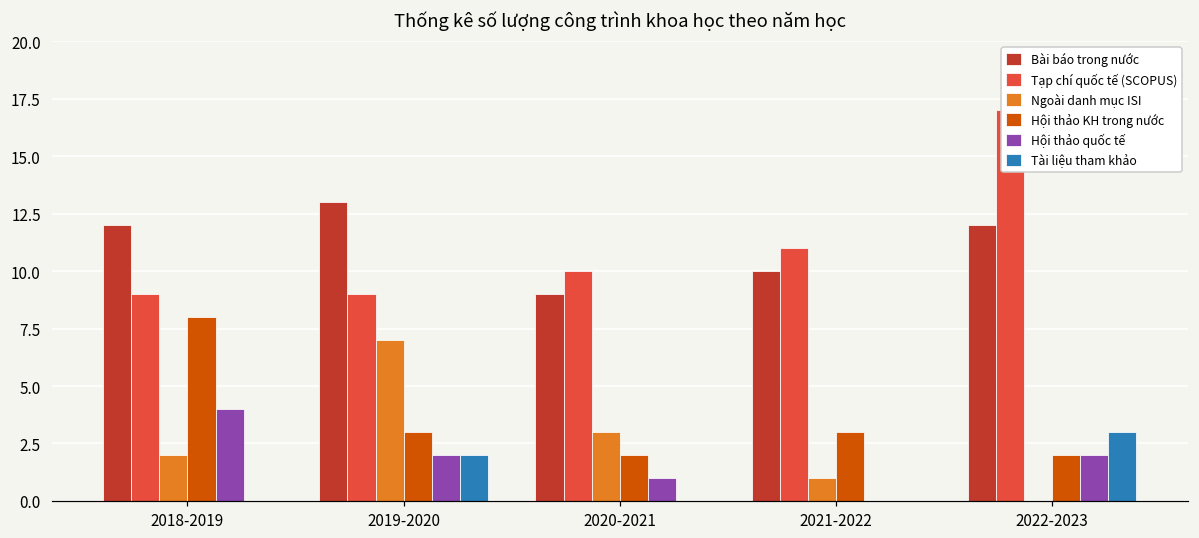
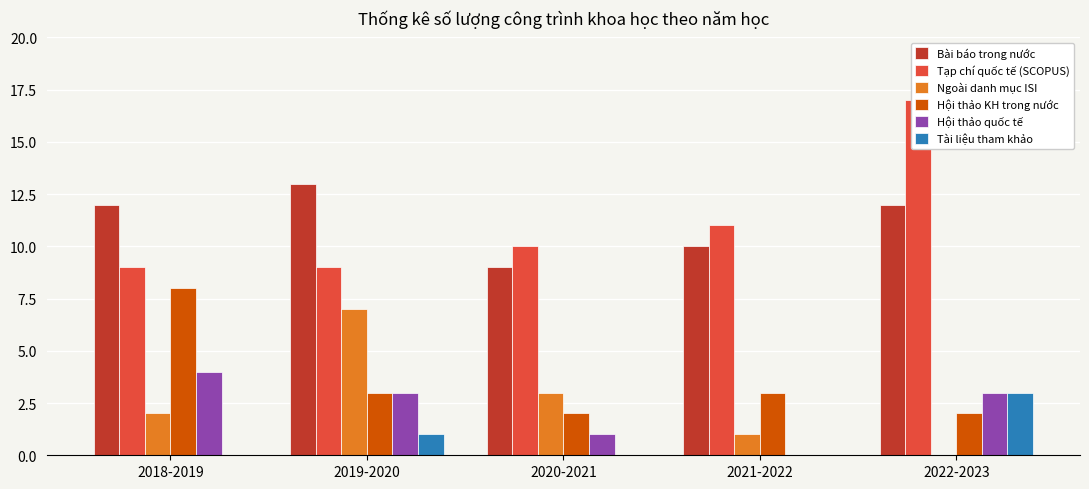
  {
    "Hội thảo quốc tế": {
      "2018-2019": 4,
-     "2019-2020": 2,
+     "2019-2020": 3,
      "2020-2021": 1,
      "2021-2022": 0,
-     "2022-2023": 2
+     "2022-2023": 3
    },
    "Tài liệu tham khảo": {
      "2018-2019": 0,
-     "2019-2020": 2,
+     "2019-2020": 1,
      "2020-2021": 0,
      "2021-2022": 0,
      "2022-2023": 3
    }
  }
